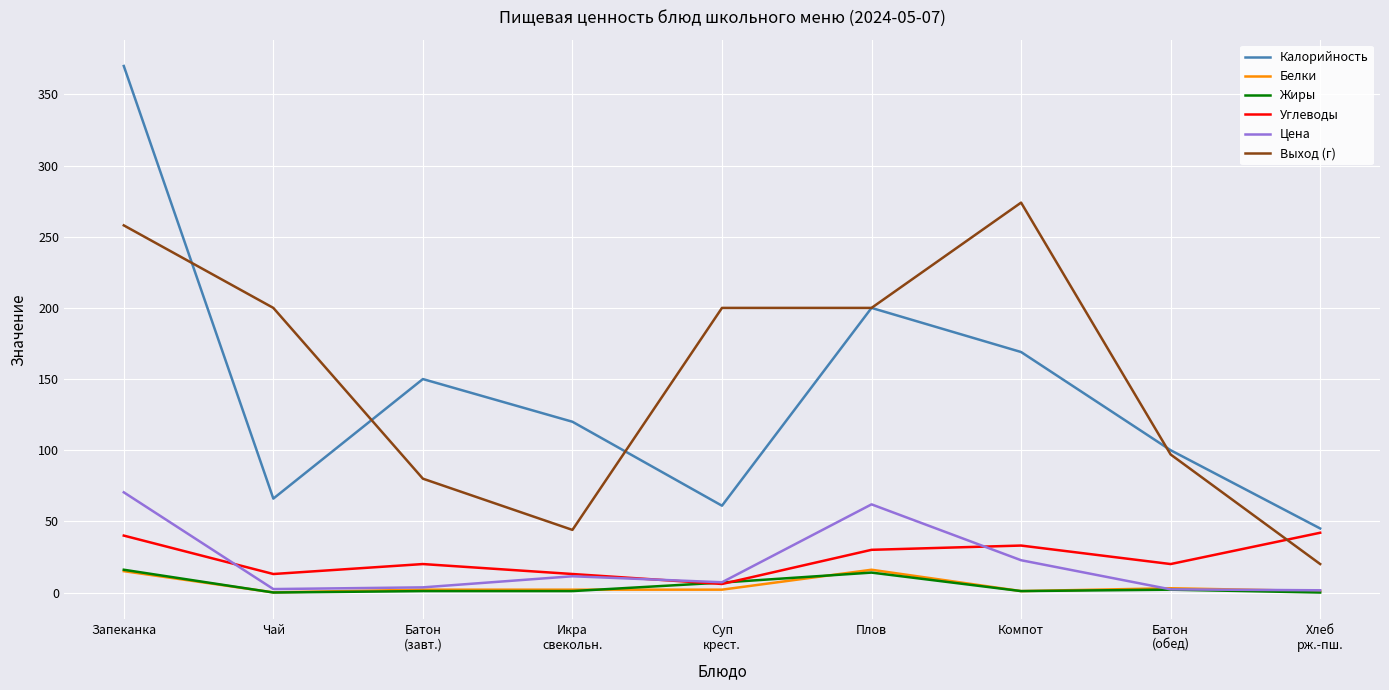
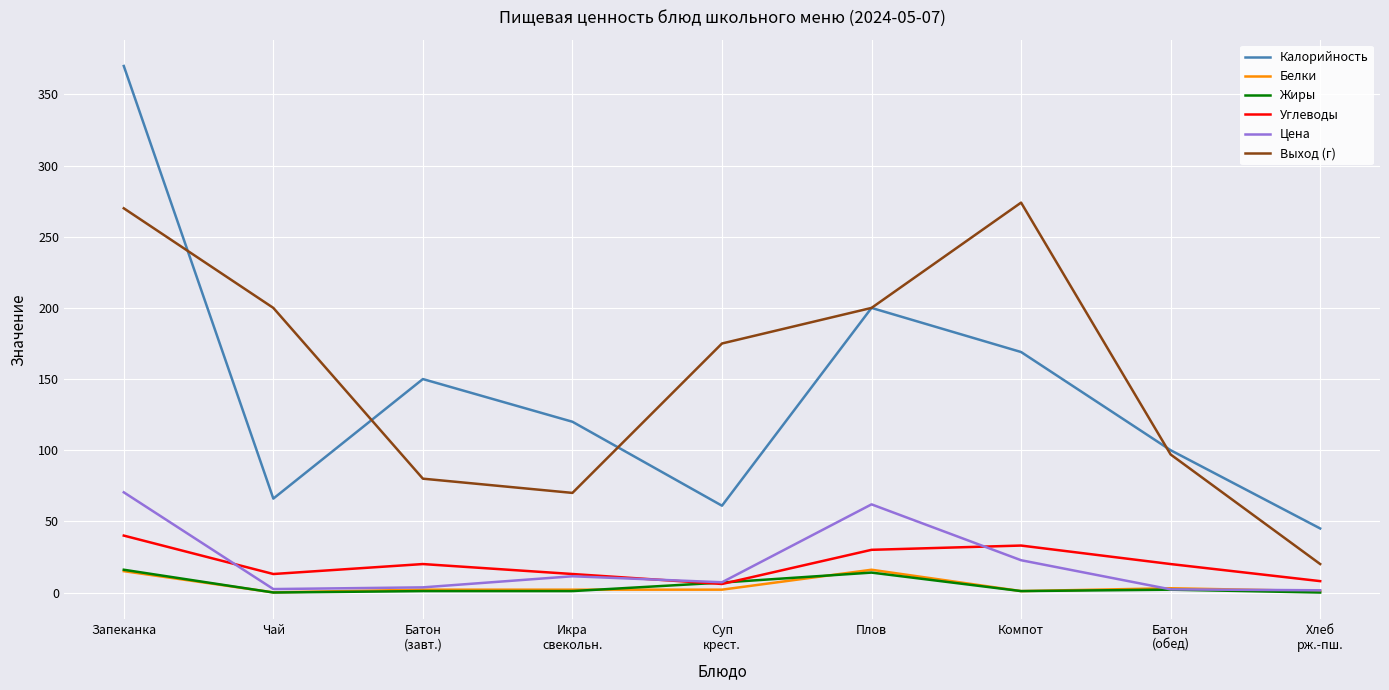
  {
    "Калорийность": {
      "Запеканка": 370,
      "Чай": 66,
      "Батон (завт.)": 150,
      "Икра свекольн.": 120,
      "Суп крест.": 61,
      "Компот": 169,
      "Батон (обед)": 100,
      "Хлеб рж.-пш.": 45
    },
    "Белки": {
      "Суп крест.": 2,
      "Плов": 16
    },
    "Жиры": {
      "Плов": 14
    },
    "Углеводы": {
      "Запеканка": 40,
      "Чай": 13,
      "Батон (завт.)": 20,
      "Плов": 30,
      "Компот": 33,
      "Батон (обед)": 20,
-     "Хлеб рж.-пш.": 42
+     "Хлеб рж.-пш.": 8
    },
    "Цена": {
      "Запеканка": 70,
      "Чай": 2,
      "Плов": 62,
      "Компот": 23
    },
    "Выход (г)": {
-     "Запеканка": 258,
+     "Запеканка": 270,
      "Чай": 200,
      "Батон (завт.)": 80,
-     "Икра свекольн.": 44,
-     "Суп крест.": 200,
+     "Икра свекольн.": 70,
+     "Суп крест.": 175,
      "Компот": 274,
      "Батон (обед)": 97,
      "Хлеб рж.-пш.": 20
    }
  }
